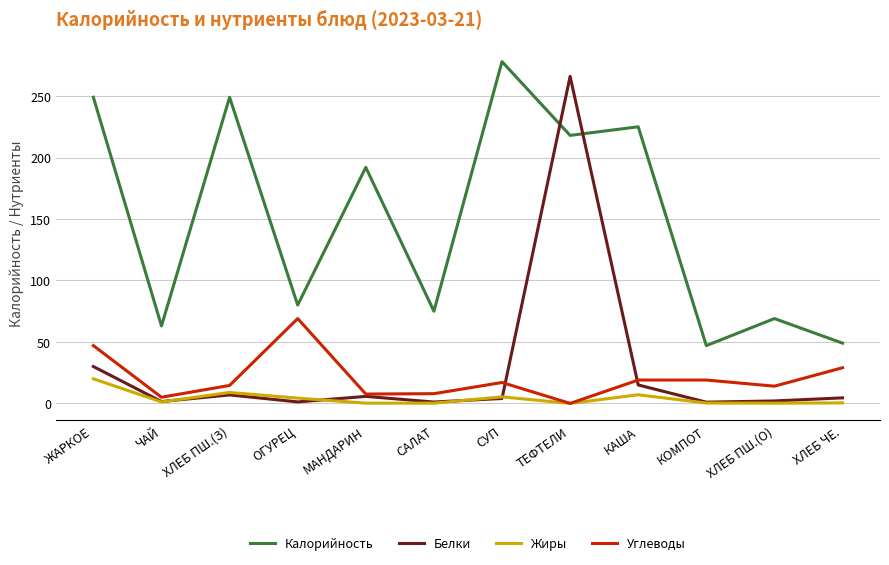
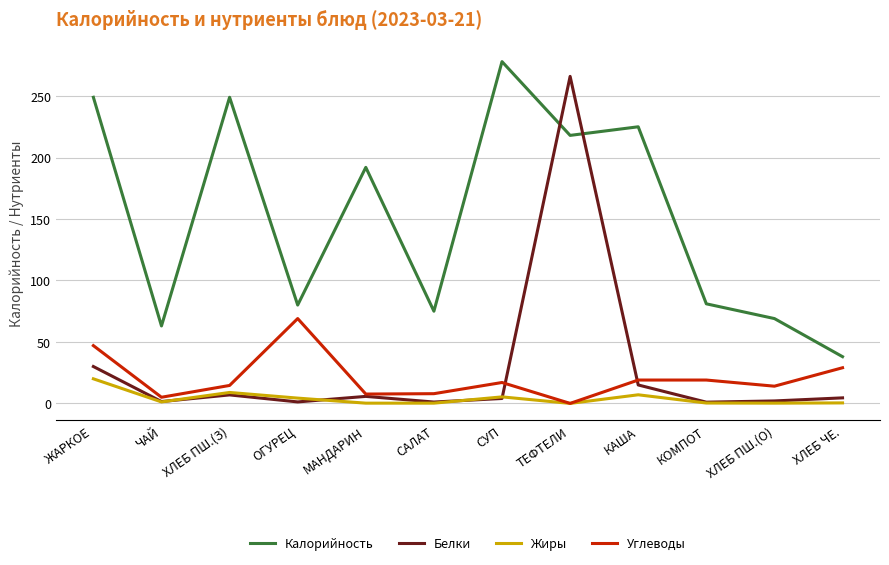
  {
    "Калорийность": {
      "ЖАРКОЕ": 249,
      "ЧАЙ": 63,
      "ХЛЕБ ПШ.(З)": 249,
      "ОГУРЕЦ": 80,
      "МАНДАРИН": 192,
      "САЛАТ": 75,
      "СУП": 278,
      "ТЕФТЕЛИ": 218,
      "КАША": 225,
-     "КОМПОТ": 47,
+     "КОМПОТ": 81,
      "ХЛЕБ ПШ.(О)": 69,
-     "ХЛЕБ ЧЕ.": 49
+     "ХЛЕБ ЧЕ.": 38
    },
    "Белки": {
      "ЖАРКОЕ": 30,
      "ОГУРЕЦ": 1,
      "ТЕФТЕЛИ": 266,
      "КАША": 15,
      "ХЛЕБ ЧЕ.": 5
    },
    "Жиры": {
      "ЖАРКОЕ": 20,
      "ОГУРЕЦ": 4,
      "МАНДАРИН": 0,
      "КАША": 7,
      "ХЛЕБ ЧЕ.": 0
    },
    "Углеводы": {
      "ЖАРКОЕ": 47,
      "ЧАЙ": 5,
      "ХЛЕБ ПШ.(З)": 15,
      "ОГУРЕЦ": 69,
      "САЛАТ": 8,
      "СУП": 17,
      "КАША": 19,
      "КОМПОТ": 19,
      "ХЛЕБ ПШ.(О)": 14,
      "ХЛЕБ ЧЕ.": 29
    }
  }
